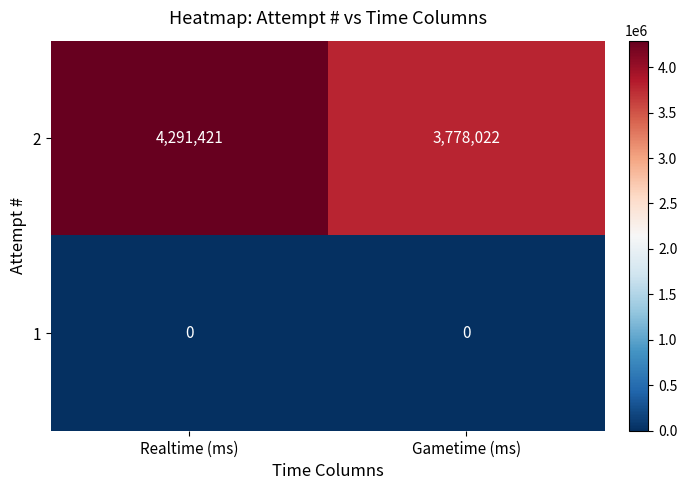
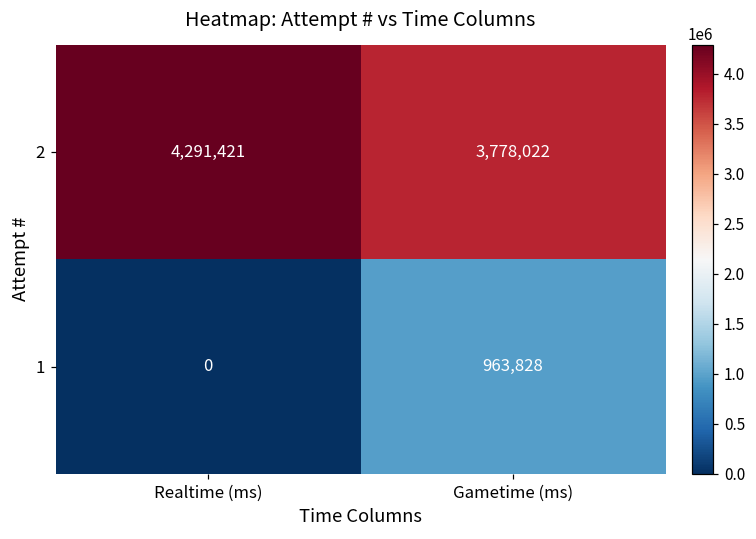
  {
    "2": {
      "Realtime (ms)": "4,291,421",
      "Gametime (ms)": "3,778,022"
    },
    "1": {
      "Realtime (ms)": "0",
-     "Gametime (ms)": "0"
+     "Gametime (ms)": "963,828"
    }
  }
